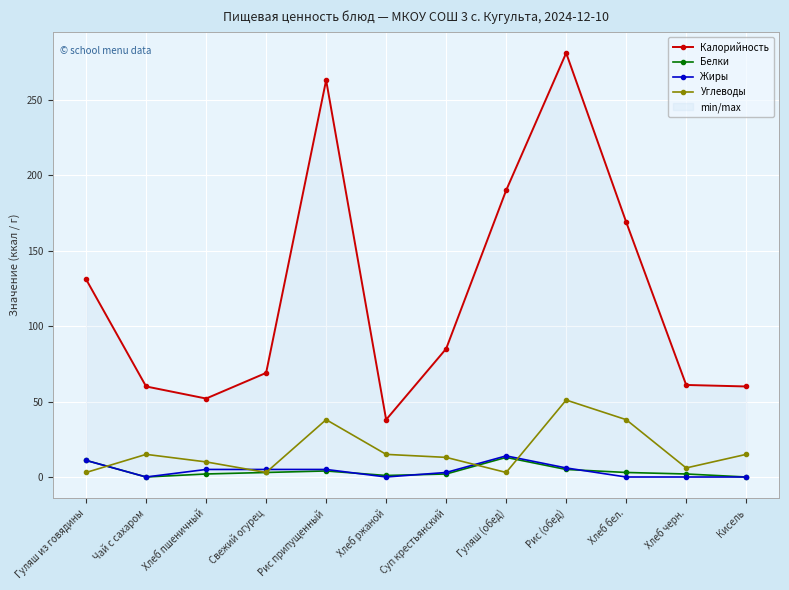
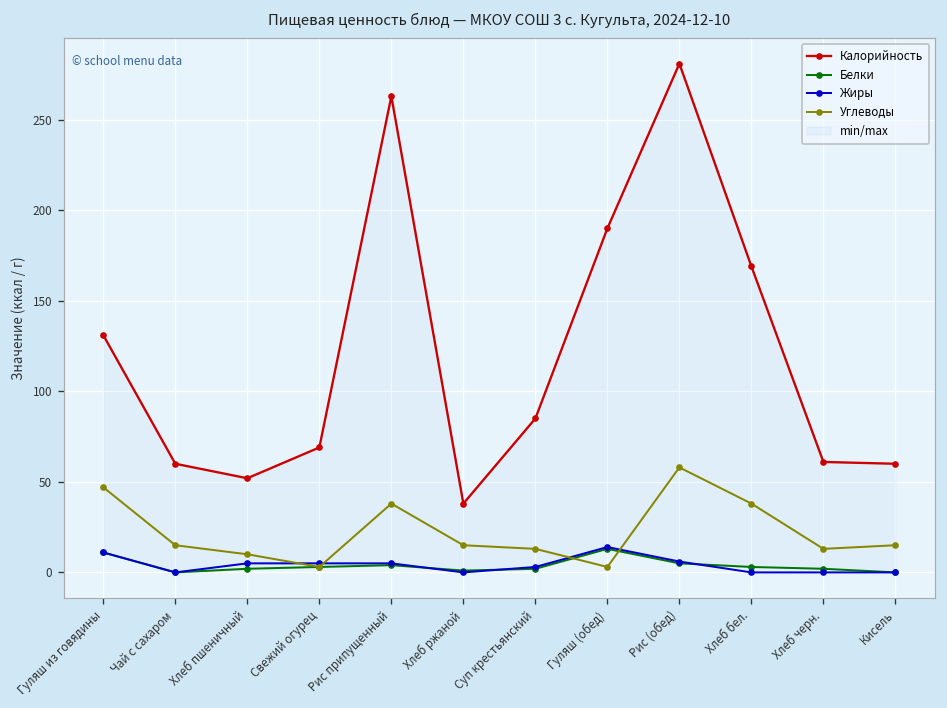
  {
    "min/max": {
      "Гуляш из говядины": 131,
      "Чай с сахаром": 60,
      "Хлеб пшеничный": 52,
      "Свежий огурец": 69,
      "Рис припущенный": 263,
      "Хлеб ржаной": 38,
      "Суп крестьянский": 85,
      "Гуляш (обед)": 190,
      "Рис (обед)": 281,
      "Хлеб бел.": 169,
      "Хлеб черн.": 61,
      "Кисель": 60
    },
    "Белки": {
      "Хлеб пшеничный": 2,
      "Хлеб бел.": 3,
      "Хлеб черн.": 2
    },
    "Жиры": {
      "Хлеб пшеничный": 5,
      "Свежий огурец": 5,
      "Хлеб бел.": 0,
      "Хлеб черн.": 0
    },
    "Углеводы": {
-     "Гуляш из говядины": 3,
+     "Гуляш из говядины": 47,
      "Чай с сахаром": 15,
      "Хлеб пшеничный": 10,
      "Рис припущенный": 38,
      "Хлеб ржаной": 15,
      "Суп крестьянский": 13,
      "Гуляш (обед)": 3,
-     "Рис (обед)": 51,
+     "Рис (обед)": 58,
      "Хлеб бел.": 38,
-     "Хлеб черн.": 6,
+     "Хлеб черн.": 13,
      "Кисель": 15
    }
  }
